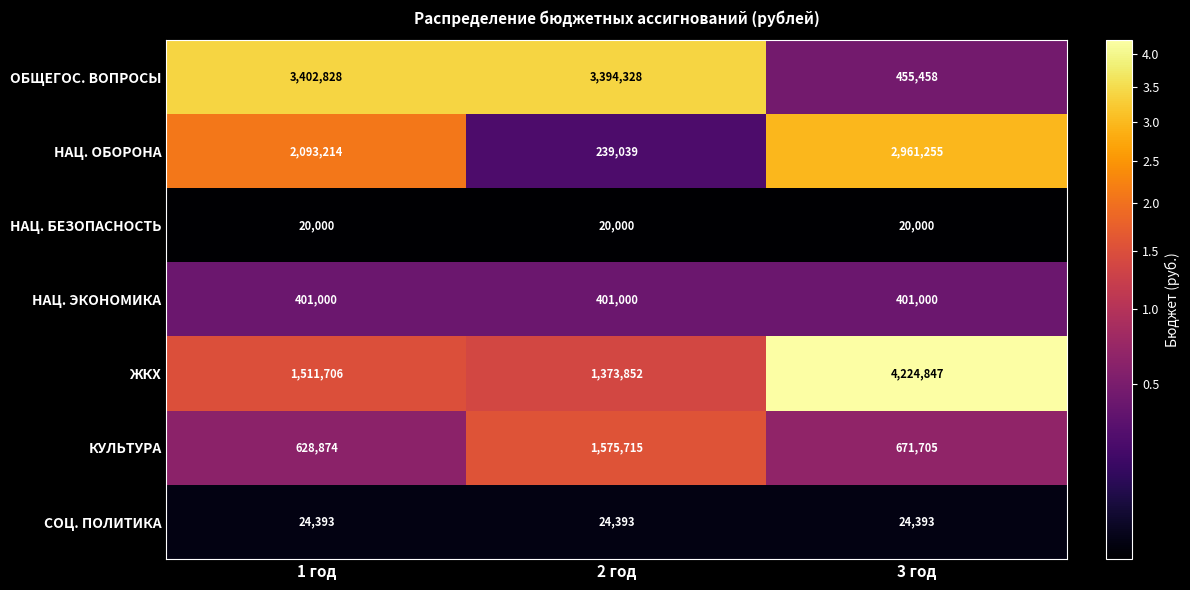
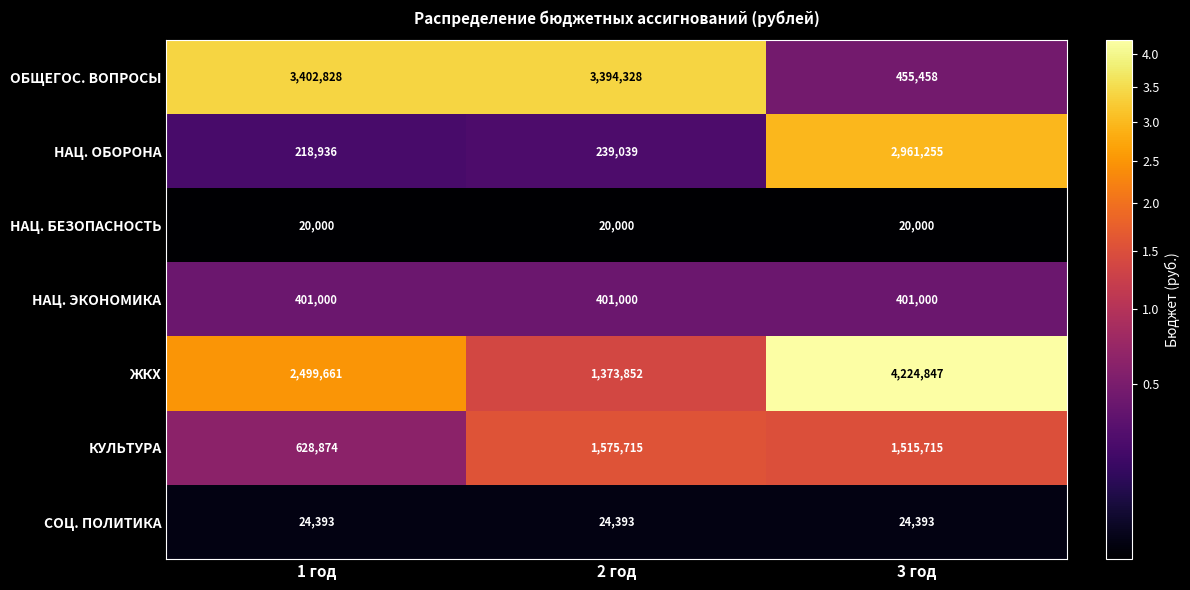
  {
    "ОБЩЕГОС. ВОПРОСЫ": {
      "1 год": "3,402,828",
      "2 год": "3,394,328",
      "3 год": "455,458"
    },
    "НАЦ. ОБОРОНА": {
-     "1 год": "2,093,214",
+     "1 год": "218,936",
      "2 год": "239,039",
      "3 год": "2,961,255"
    },
    "НАЦ. БЕЗОПАСНОСТЬ": {
      "1 год": "20,000",
      "2 год": "20,000",
      "3 год": "20,000"
    },
    "НАЦ. ЭКОНОМИКА": {
      "1 год": "401,000",
      "2 год": "401,000",
      "3 год": "401,000"
    },
    "ЖКХ": {
-     "1 год": "1,511,706",
+     "1 год": "2,499,661",
      "2 год": "1,373,852",
      "3 год": "4,224,847"
    },
    "КУЛЬТУРА": {
      "1 год": "628,874",
      "2 год": "1,575,715",
-     "3 год": "671,705"
+     "3 год": "1,515,715"
    },
    "СОЦ. ПОЛИТИКА": {
      "1 год": "24,393",
      "2 год": "24,393",
      "3 год": "24,393"
    }
  }
